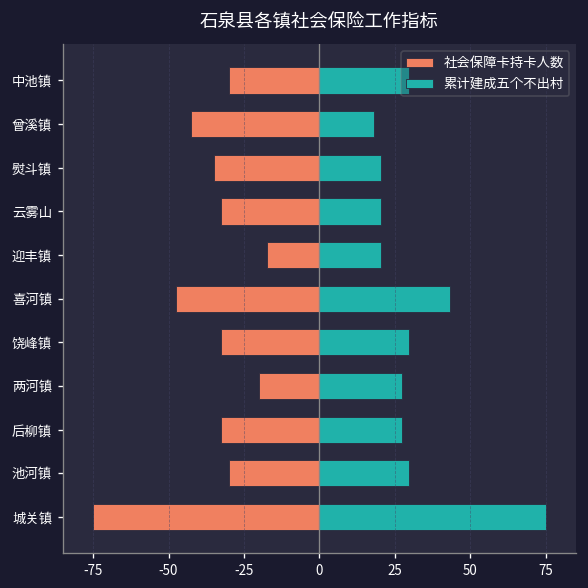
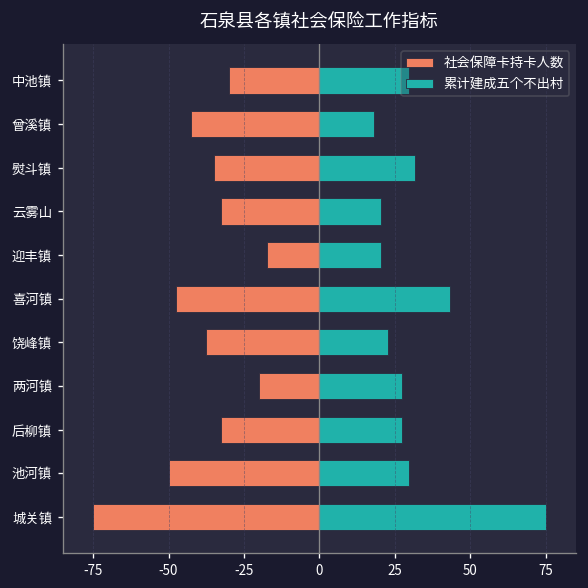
  {
    "社会保障卡持卡人数": {
      "中池镇": -30,
      "曾溪镇": -43,
      "熨斗镇": -35,
      "云雾山": -33,
      "迎丰镇": -17,
      "喜河镇": -48,
-     "饶峰镇": -33,
+     "饶峰镇": -38,
      "两河镇": -20,
      "后柳镇": -33,
-     "池河镇": -30,
+     "池河镇": -50,
      "城关镇": -75
    },
    "累计建成五个不出村": {
      "曾溪镇": 18,
-     "熨斗镇": 20,
+     "熨斗镇": 32,
      "云雾山": 20,
      "迎丰镇": 20,
      "喜河镇": 43,
-     "饶峰镇": 30,
+     "饶峰镇": 23,
      "两河镇": 27,
      "后柳镇": 27,
      "池河镇": 30,
      "城关镇": 75
    }
  }
